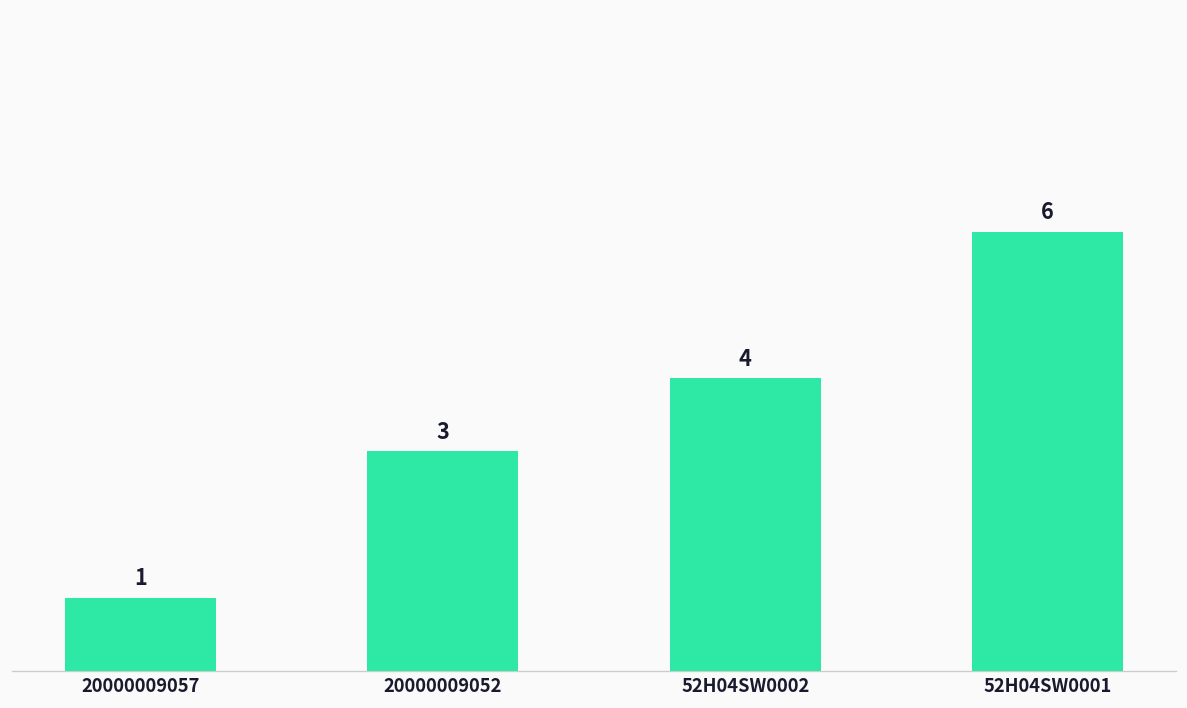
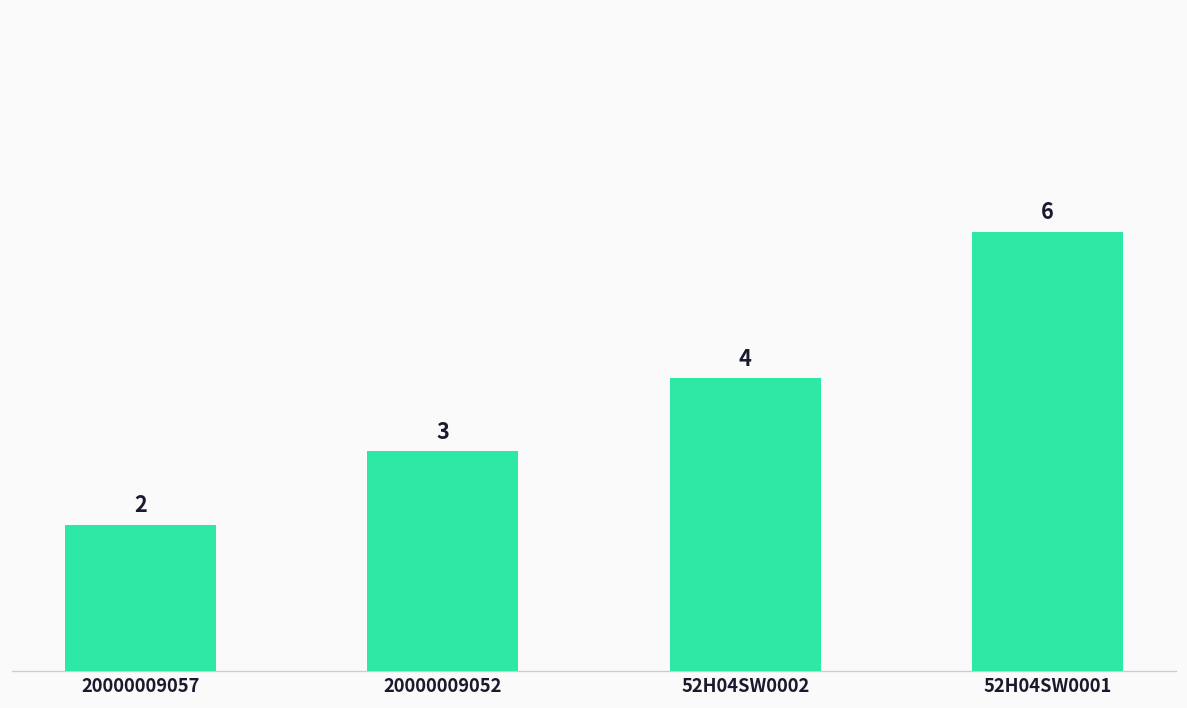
  {
-   "20000009057": 1,
+   "20000009057": 2,
    "20000009052": 3,
    "52H04SW0002": 4,
    "52H04SW0001": 6
  }
